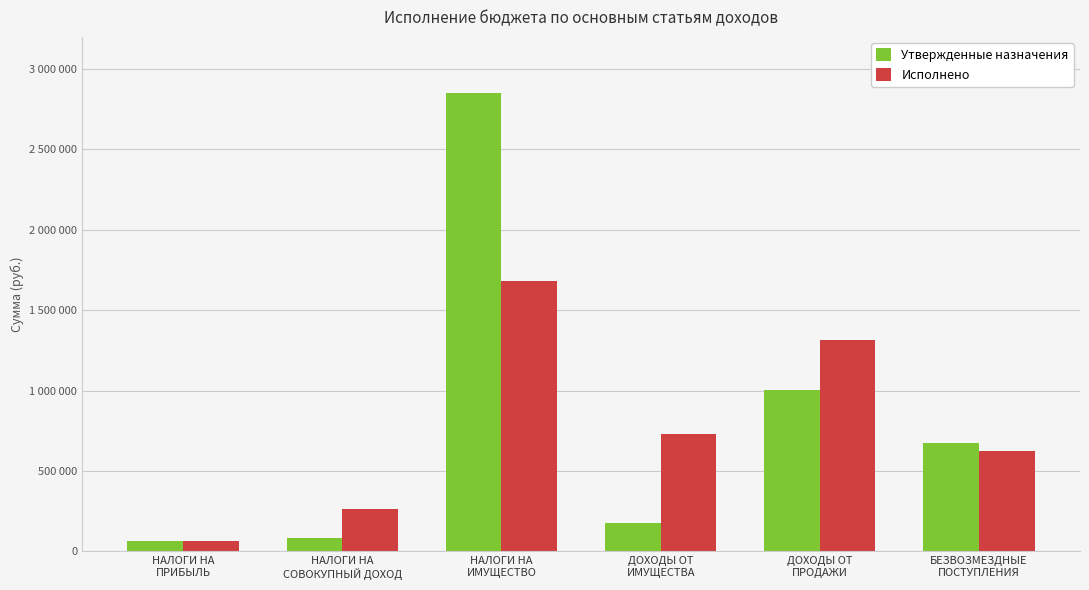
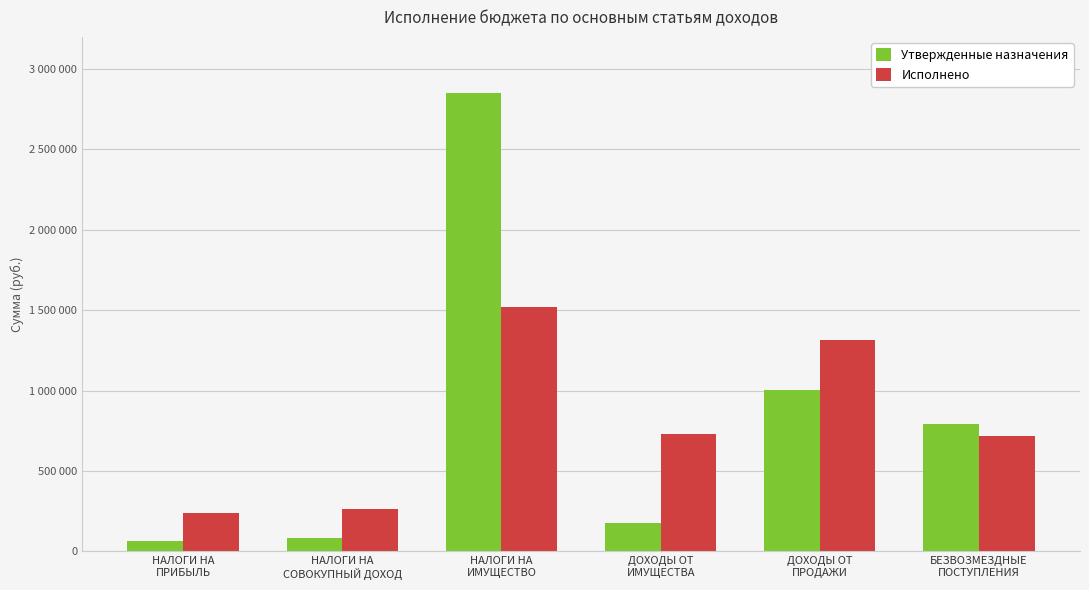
  {
    "Утвержденные назначения": {
      "НАЛОГИ НА ПРИБЫЛЬ": 60000,
      "НАЛОГИ НА СОВОКУПНЫЙ ДОХОД": 80000,
      "НАЛОГИ НА ИМУЩЕСТВО": 2850000,
      "ДОХОДЫ ОТ ИМУЩЕСТВА": 170000,
      "ДОХОДЫ ОТ ПРОДАЖИ": 1000000,
-     "БЕЗВОЗМЕЗДНЫЕ ПОСТУПЛЕНИЯ": 670000
+     "БЕЗВОЗМЕЗДНЫЕ ПОСТУПЛЕНИЯ": 790000
    },
    "Исполнено": {
-     "НАЛОГИ НА ПРИБЫЛЬ": 60000,
+     "НАЛОГИ НА ПРИБЫЛЬ": 240000,
      "НАЛОГИ НА СОВОКУПНЫЙ ДОХОД": 260000,
-     "НАЛОГИ НА ИМУЩЕСТВО": 1680000,
+     "НАЛОГИ НА ИМУЩЕСТВО": 1520000,
      "ДОХОДЫ ОТ ИМУЩЕСТВА": 730000,
      "ДОХОДЫ ОТ ПРОДАЖИ": 1320000,
-     "БЕЗВОЗМЕЗДНЫЕ ПОСТУПЛЕНИЯ": 620000
+     "БЕЗВОЗМЕЗДНЫЕ ПОСТУПЛЕНИЯ": 710000
    }
  }
